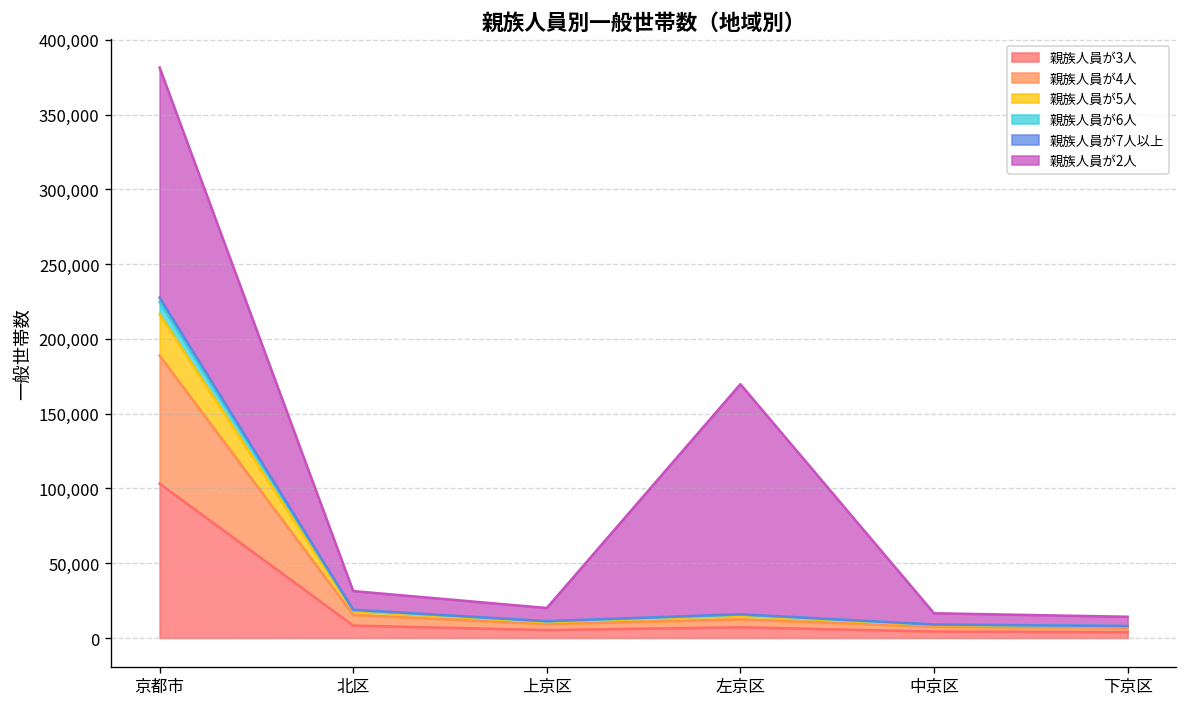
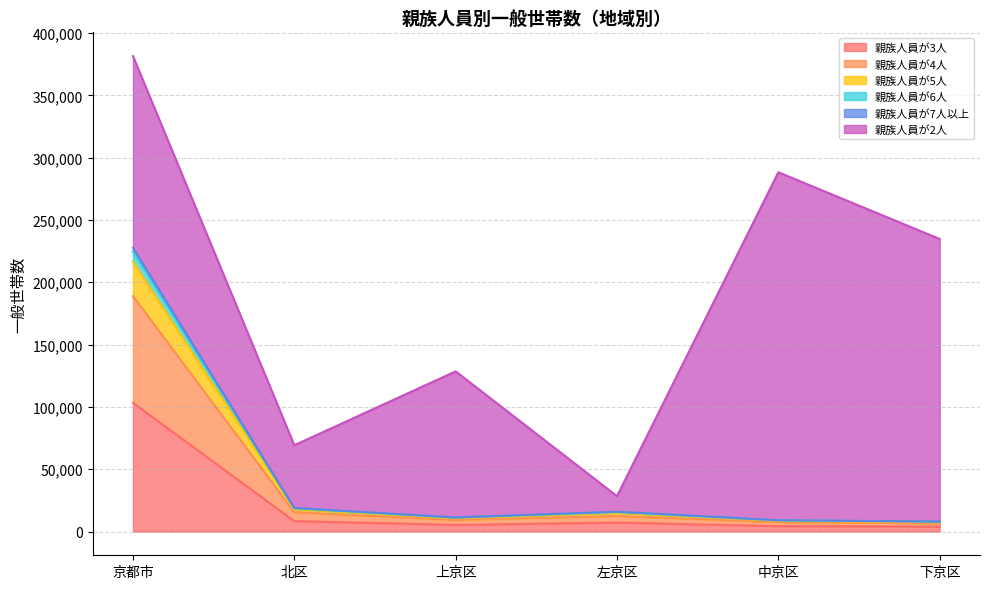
  {
    "親族人員が5人": {
      "京都市": "28,000"
    },
    "親族人員が6人": {
      "京都市": "8,000"
    },
    "親族人員が7人以上": {
      "京都市": "3,000"
    },
    "親族人員が2人": {
      "京都市": "154,000",
-     "北区": "12,000",
-     "上京区": "9,000",
-     "左京区": "154,000",
-     "中京区": "8,000",
-     "下京区": "6,000"
+     "北区": "50,000",
+     "上京区": "117,000",
+     "左京区": "12,000",
+     "中京区": "279,000",
+     "下京区": "227,000"
    }
  }
